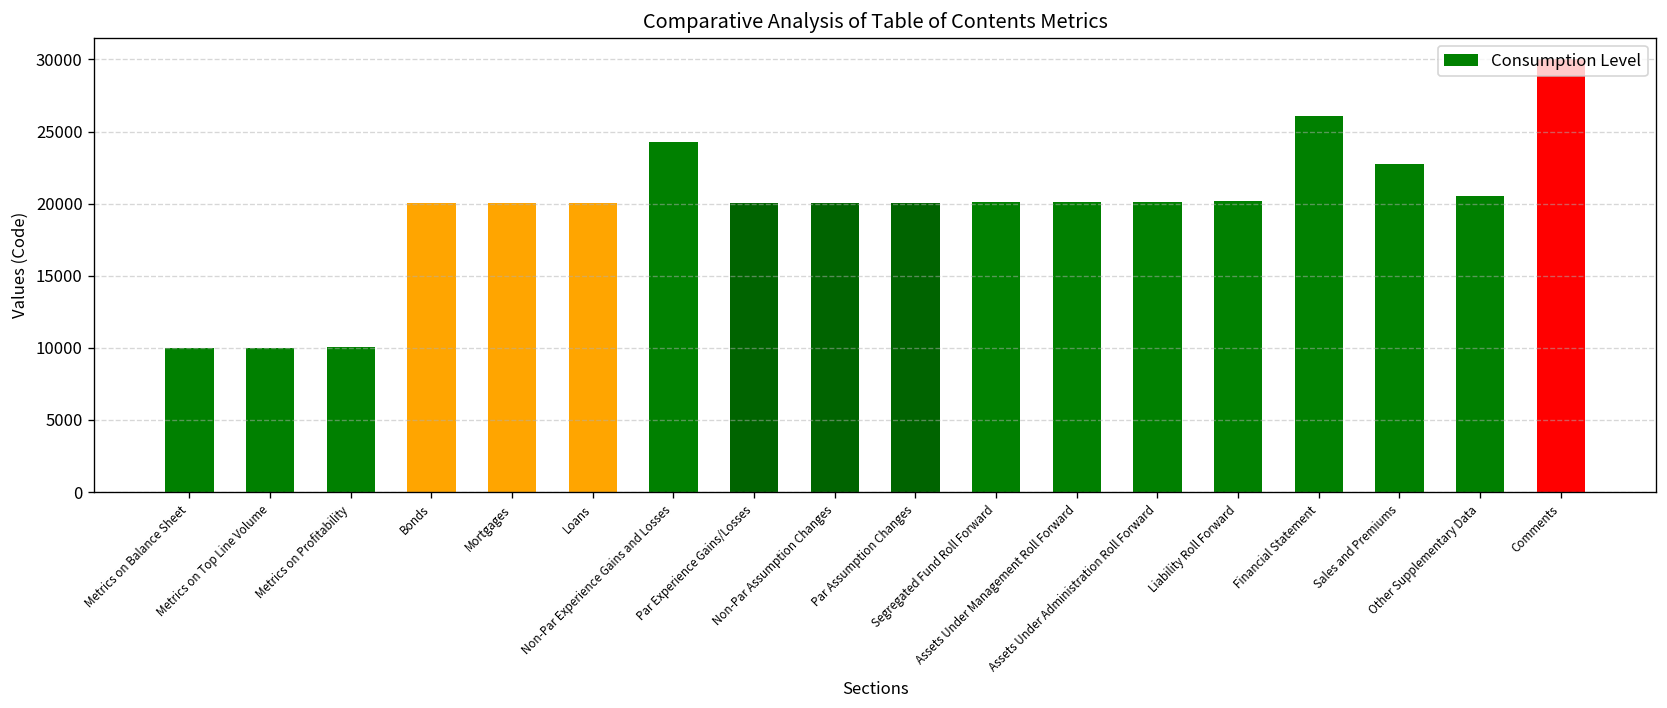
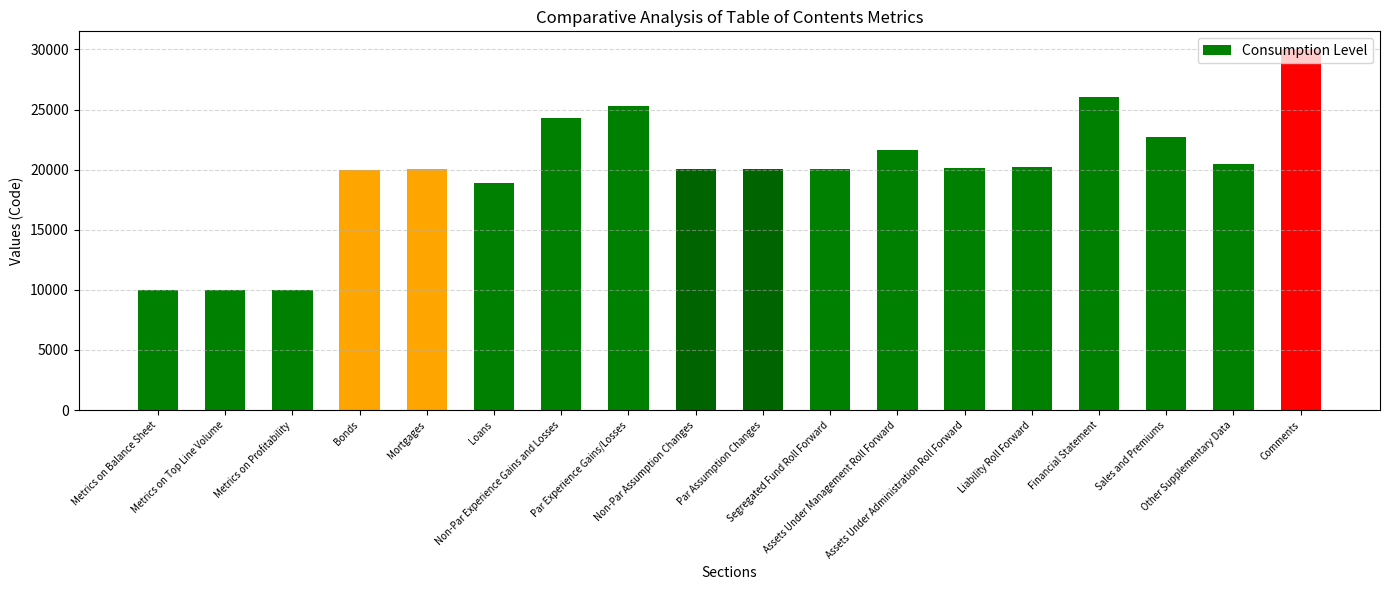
  {
    "Metrics on Balance Sheet": 10000,
    "Metrics on Top Line Volume": 10000,
    "Metrics on Profitability": 10000,
    "Bonds": 20000,
    "Mortgages": 20000,
-   "Loans": 20000,
+   "Loans": 18900,
    "Non-Par Experience Gains and Losses": 24300,
-   "Par Experience Gains/Losses": 20100,
+   "Par Experience Gains/Losses": 25300,
    "Non-Par Assumption Changes": 20100,
    "Par Assumption Changes": 20100,
    "Segregated Fund Roll Forward": 20100,
-   "Assets Under Management Roll Forward": 20100,
+   "Assets Under Management Roll Forward": 21600,
    "Assets Under Administration Roll Forward": 20100,
    "Liability Roll Forward": 20200,
    "Financial Statement": 26100,
    "Sales and Premiums": 22700,
    "Other Supplementary Data": 20500
  }
